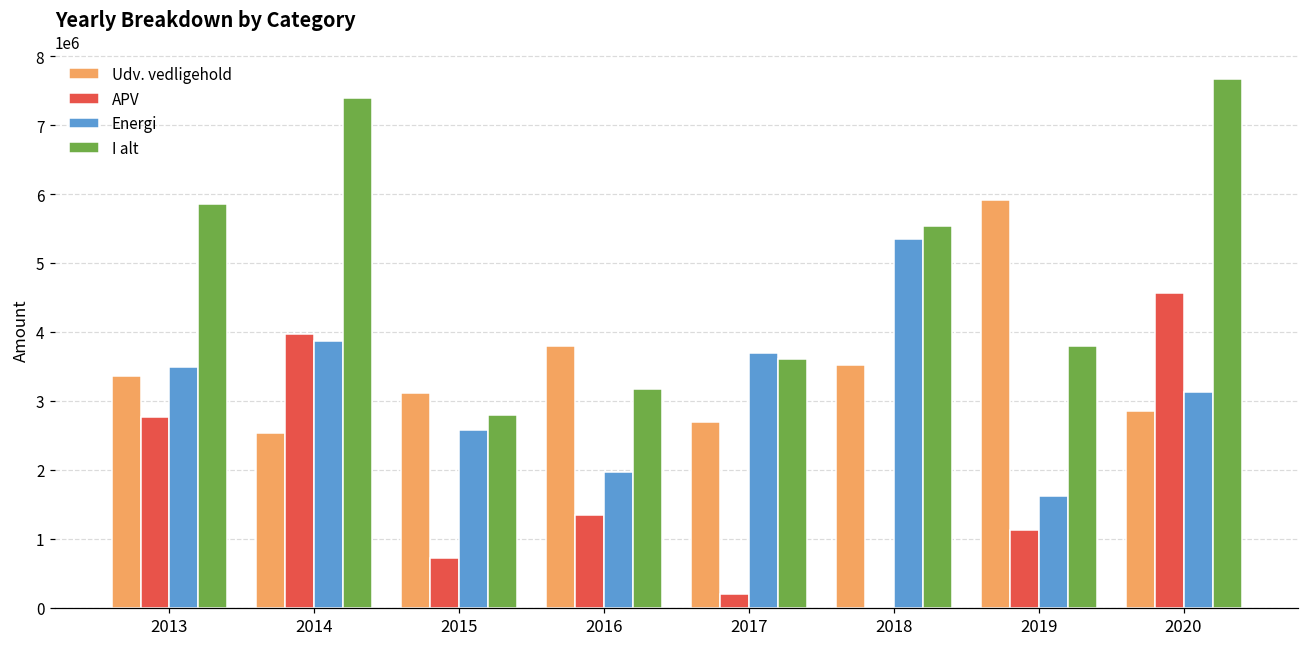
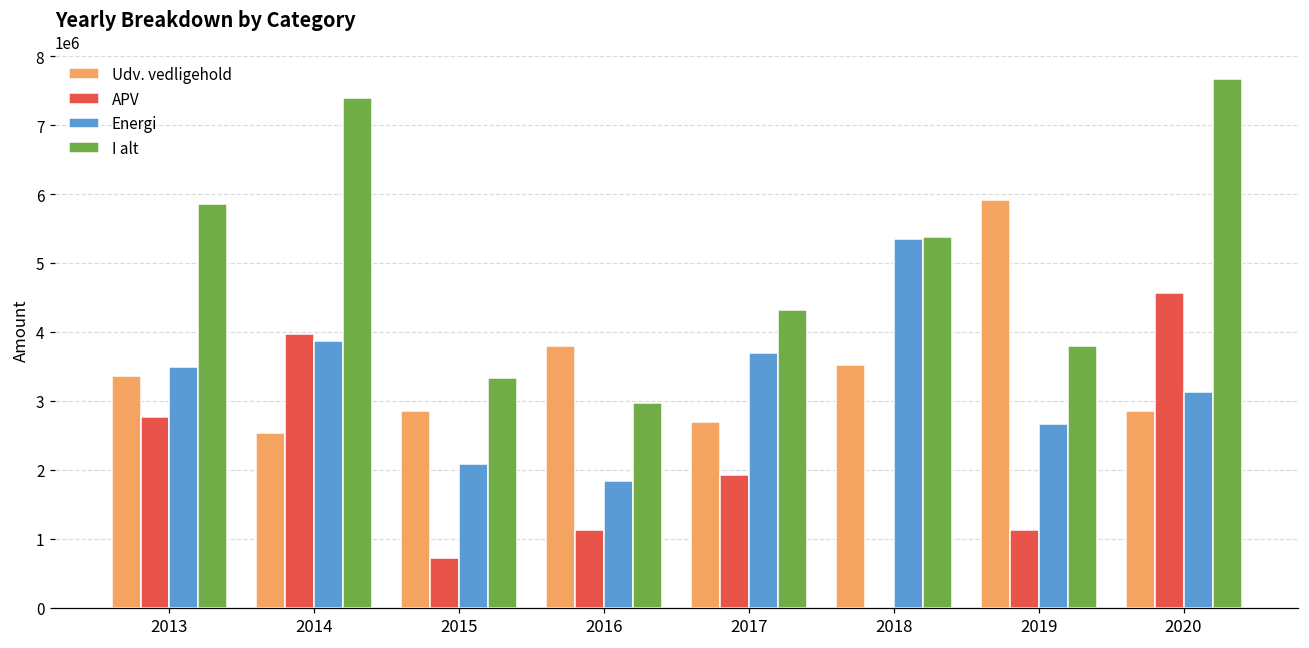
  {
    "Udv. vedligehold": {
      "2013": 3400000,
      "2014": 2500000,
-     "2015": 3100000,
+     "2015": 2900000,
      "2016": 3800000,
      "2017": 2700000,
      "2018": 3500000,
      "2019": 5900000,
      "2020": 2900000
    },
    "APV": {
      "2013": 2800000,
      "2014": 4000000,
      "2015": 700000,
-     "2016": 1300000,
-     "2017": 200000,
+     "2016": 1100000,
+     "2017": 1900000,
      "2019": 1100000,
      "2020": 4600000
    },
    "Energi": {
      "2013": 3500000,
      "2014": 3900000,
-     "2015": 2600000,
-     "2016": 2000000,
+     "2015": 2100000,
+     "2016": 1800000,
      "2017": 3700000,
      "2018": 5300000,
-     "2019": 1600000,
+     "2019": 2700000,
      "2020": 3100000
    },
    "I alt": {
      "2013": 5900000,
      "2014": 7400000,
-     "2015": 2800000,
-     "2016": 3200000,
-     "2017": 3600000,
-     "2018": 5500000,
+     "2015": 3300000,
+     "2016": 3000000,
+     "2017": 4300000,
+     "2018": 5400000,
      "2019": 3800000,
      "2020": 7700000
    }
  }
